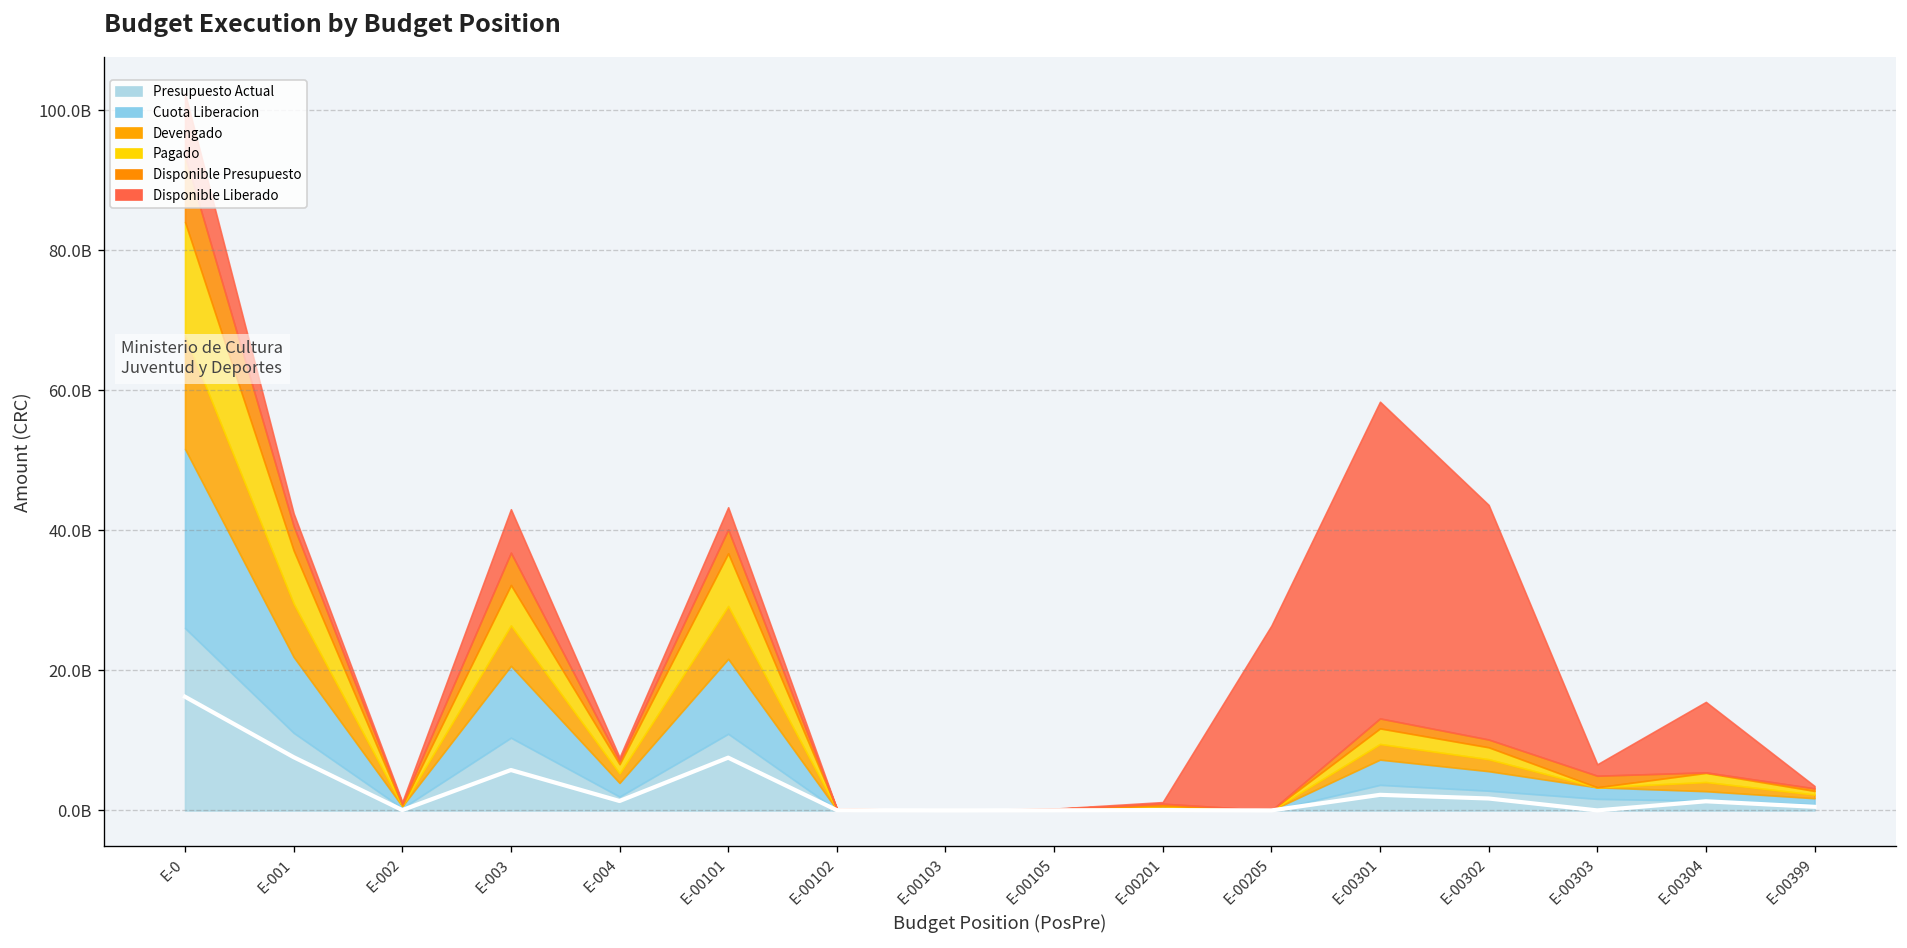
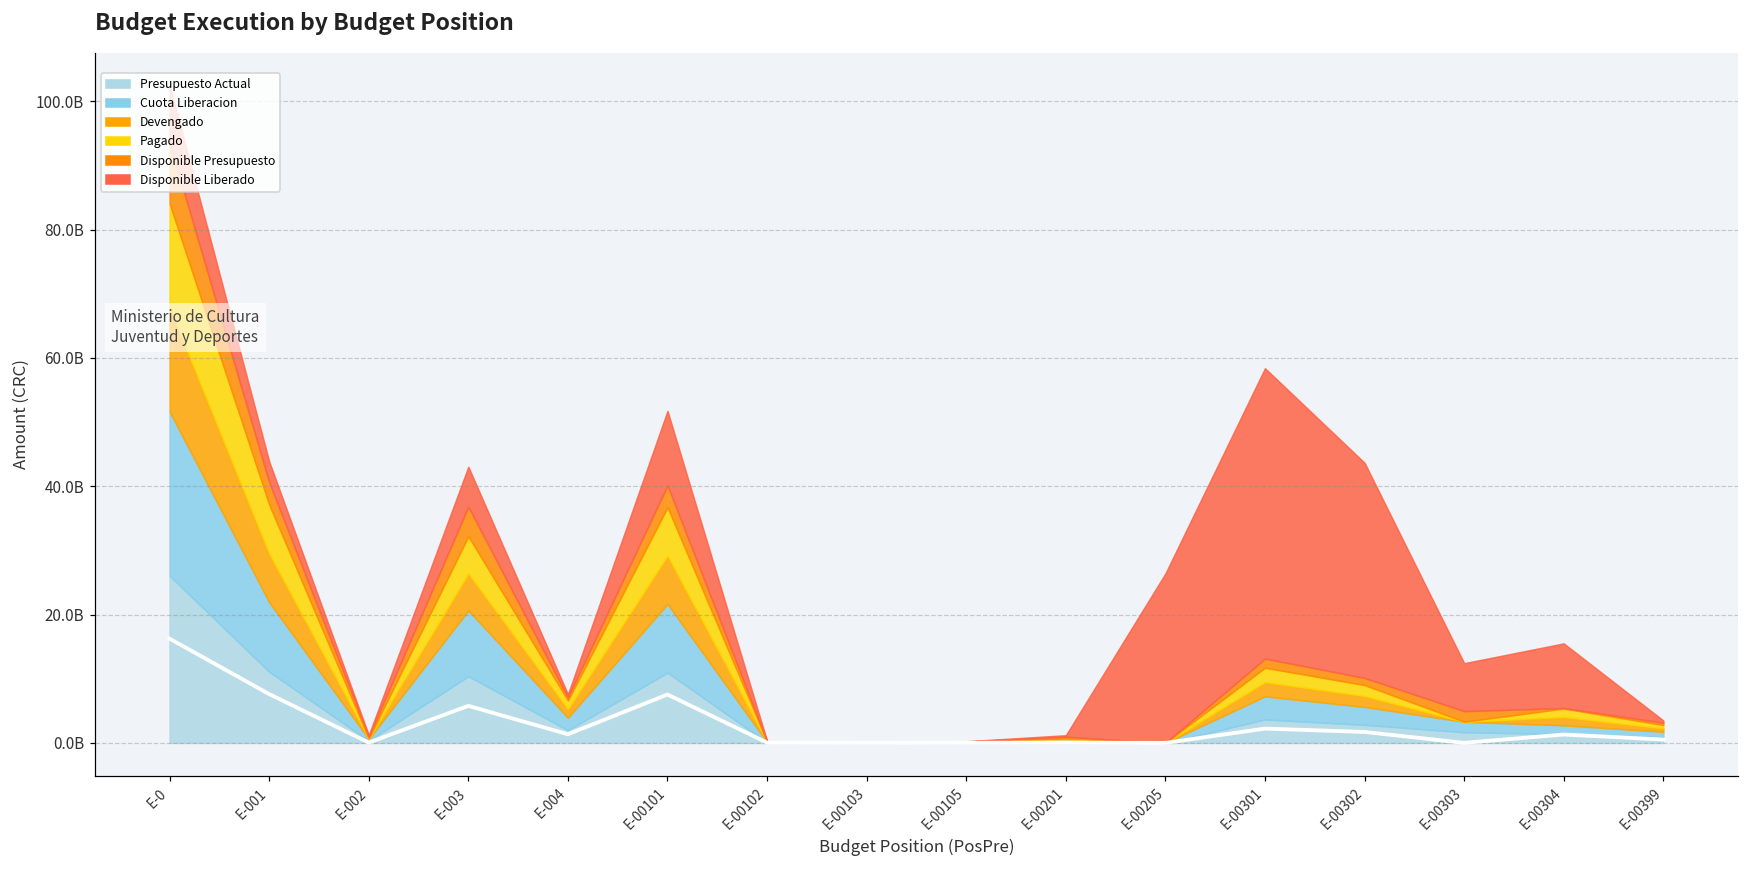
  {
    "Disponible Liberado": {
-     "E-001": 2000000000,
+     "E-001": 3000000000,
      "E-003": 6000000000,
      "E-004": 0,
-     "E-00101": 3000000000,
+     "E-00101": 12000000000,
      "E-00205": 26000000000,
      "E-00301": 45000000000,
      "E-00302": 34000000000,
-     "E-00303": 2000000000,
+     "E-00303": 7000000000,
      "E-00304": 10000000000
    }
  }
